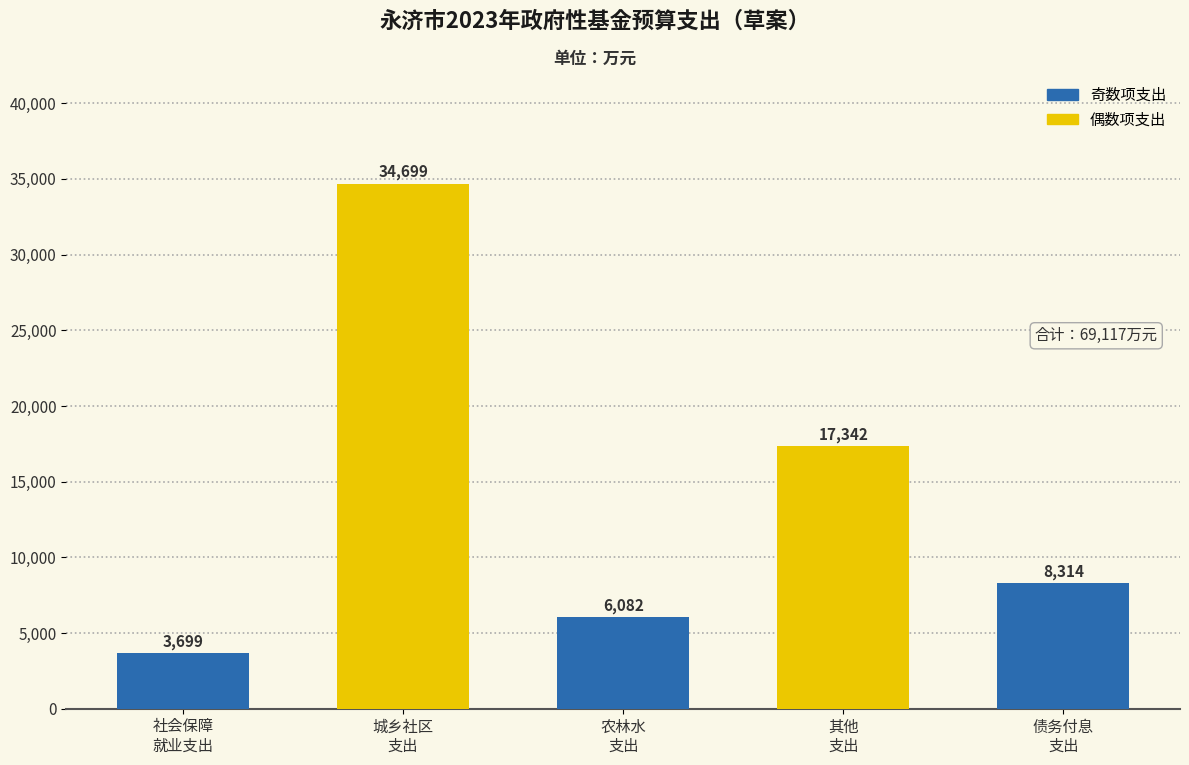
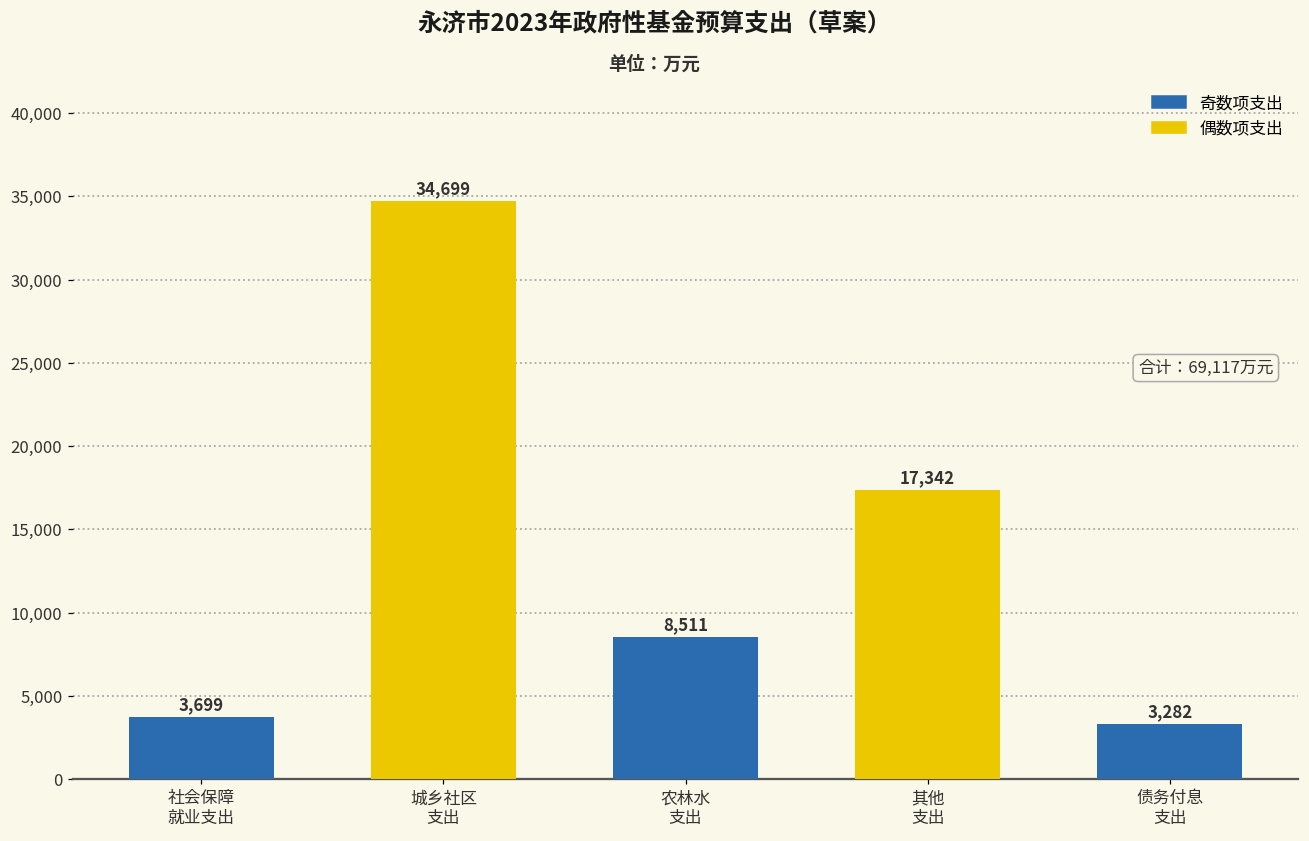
  {
    "社会保障 就业支出": "3,699",
    "城乡社区 支出": "34,699",
-   "农林水 支出": "6,082",
+   "农林水 支出": "8,511",
    "其他 支出": "17,342",
-   "债务付息 支出": "8,314"
+   "债务付息 支出": "3,282"
  }
